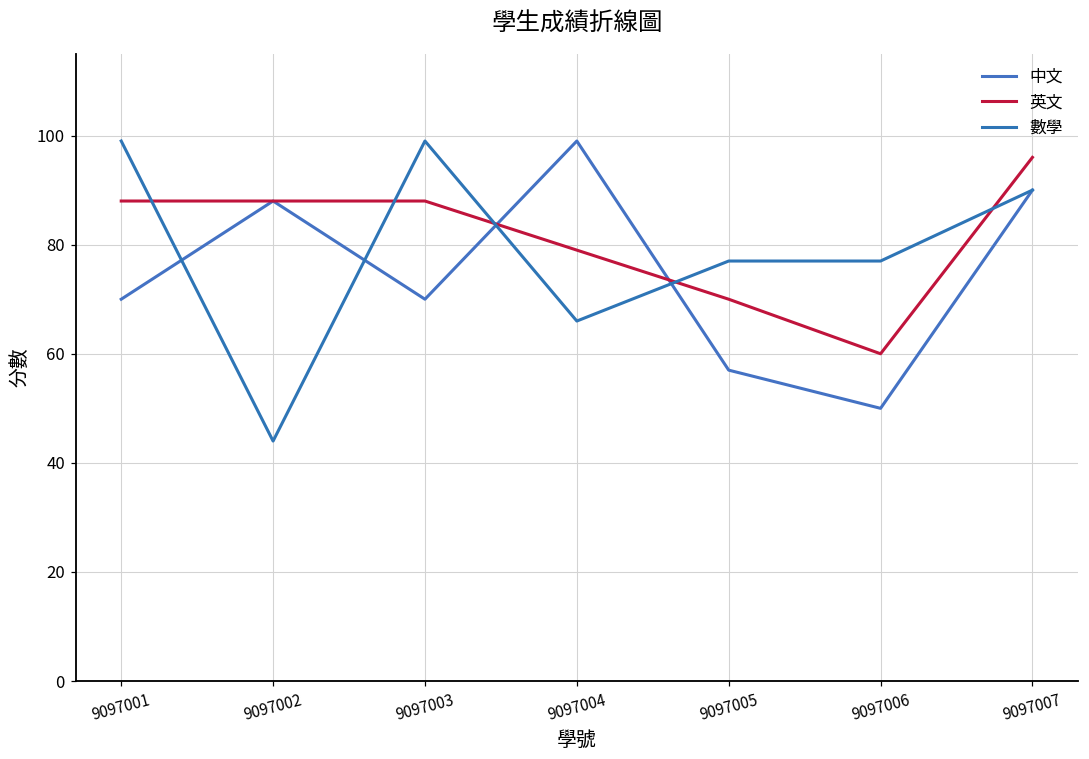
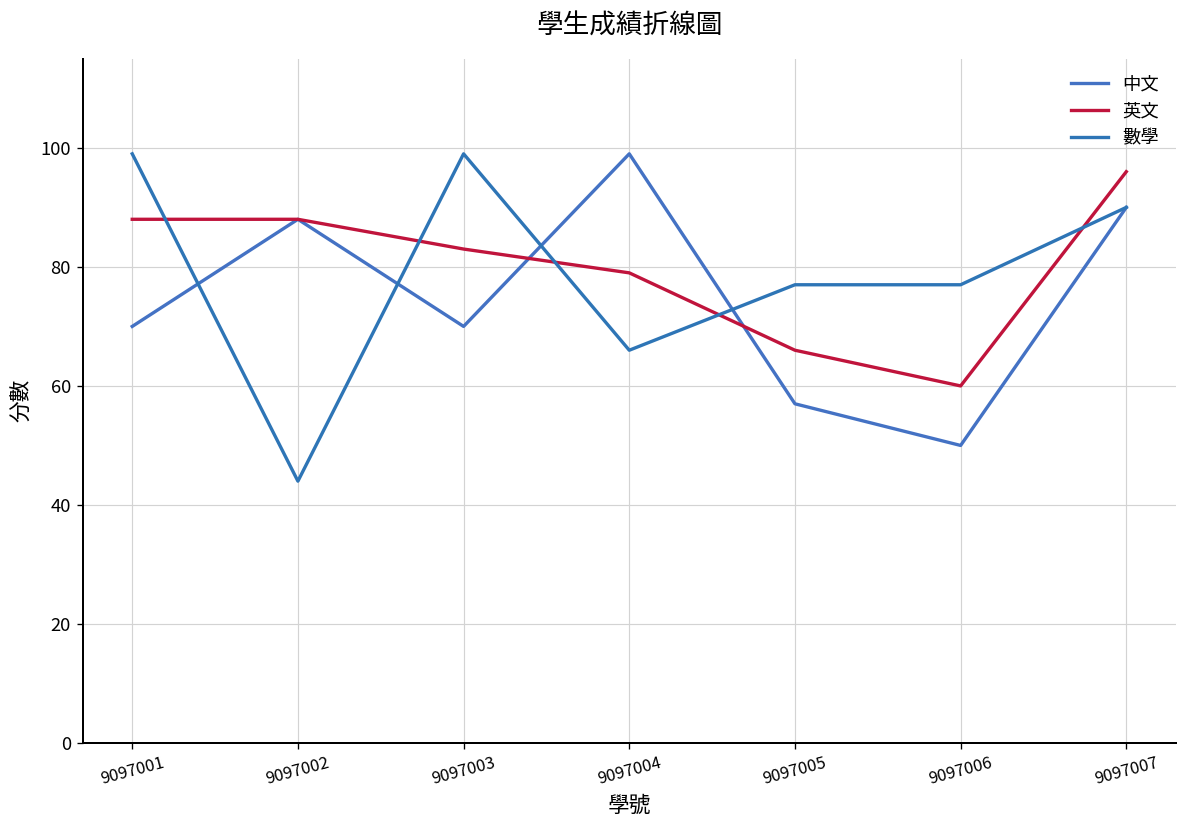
  {
    "英文": {
      "9097001": 88,
-     "9097003": 88,
+     "9097003": 83,
      "9097004": 79,
-     "9097005": 70,
+     "9097005": 66,
      "9097006": 60,
      "9097007": 96
    }
  }
